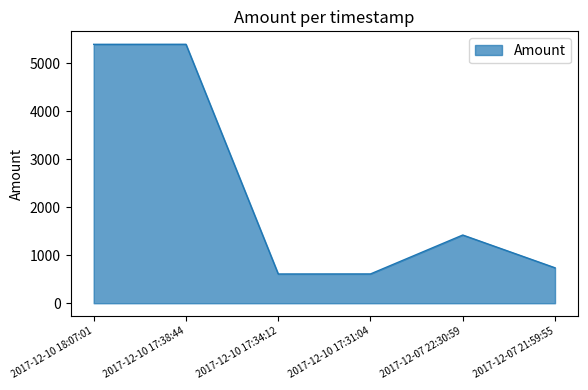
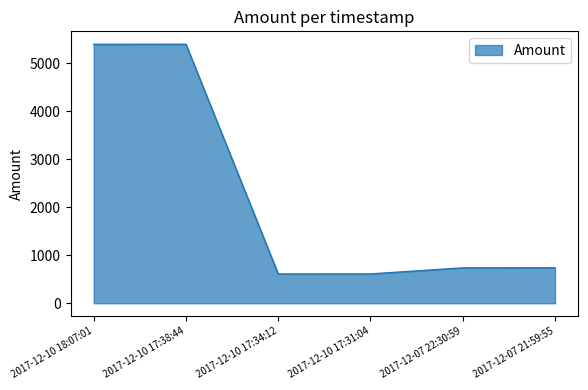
  {
    "2017-12-10 18:07:01": 5400,
    "2017-12-10 17:38:44": 5400,
    "2017-12-10 17:34:12": 600,
    "2017-12-10 17:31:04": 600,
-   "2017-12-07 22:30:59": 1400,
+   "2017-12-07 22:30:59": 700,
    "2017-12-07 21:59:55": 700
  }
